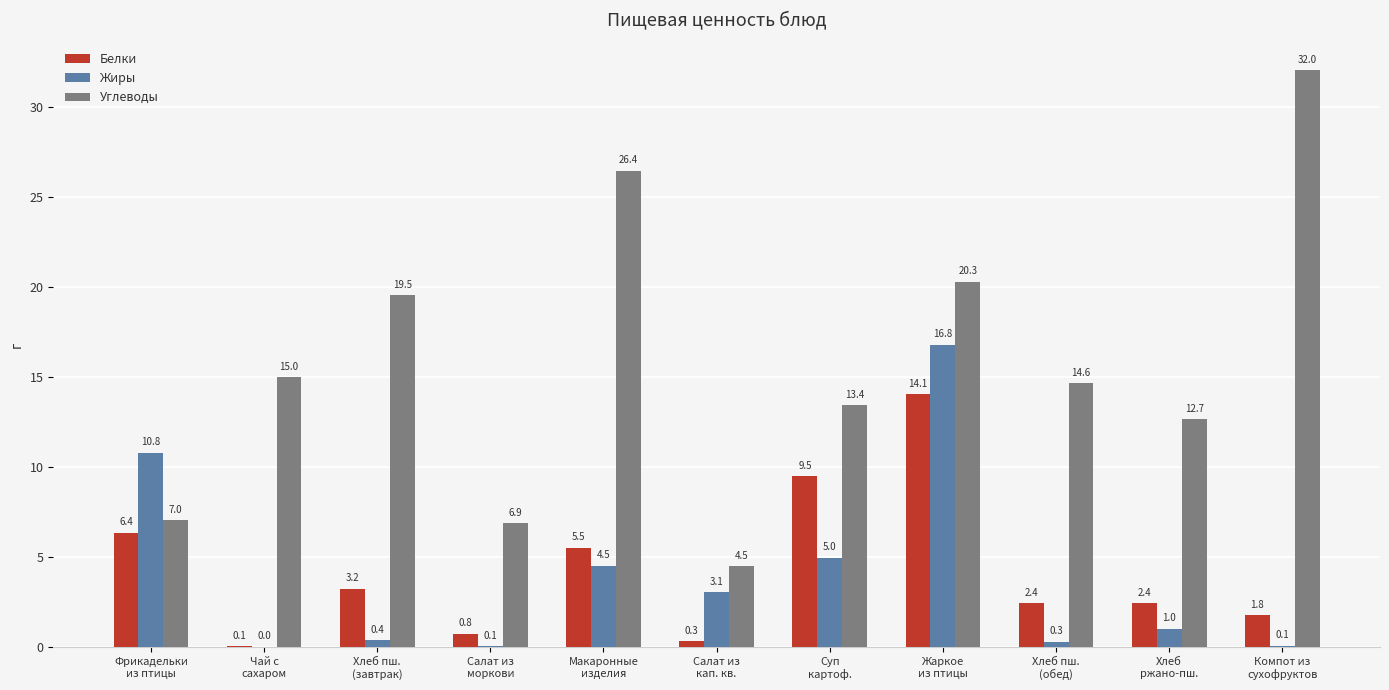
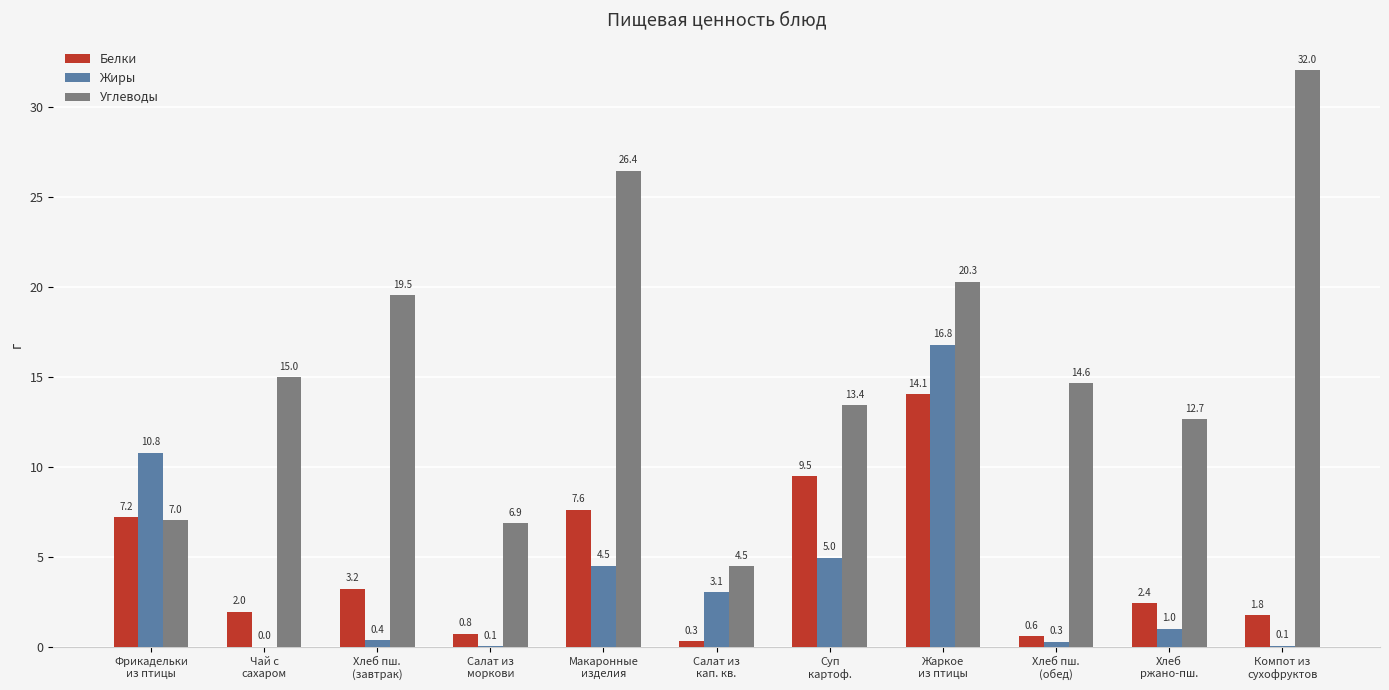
  {
    "Белки": {
-     "Фрикадельки из птицы": 6.4,
-     "Чай с сахаром": 0.1,
+     "Фрикадельки из птицы": 7.2,
+     "Чай с сахаром": 2.0,
      "Хлеб пш. (завтрак)": 3.2,
      "Салат из моркови": 0.8,
-     "Макаронные изделия": 5.5,
+     "Макаронные изделия": 7.6,
      "Салат из кап. кв.": 0.3,
      "Суп картоф.": 9.5,
      "Жаркое из птицы": 14.1,
-     "Хлеб пш. (обед)": 2.4,
+     "Хлеб пш. (обед)": 0.6,
      "Хлеб ржано-пш.": 2.4,
      "Компот из сухофруктов": 1.8
    }
  }
